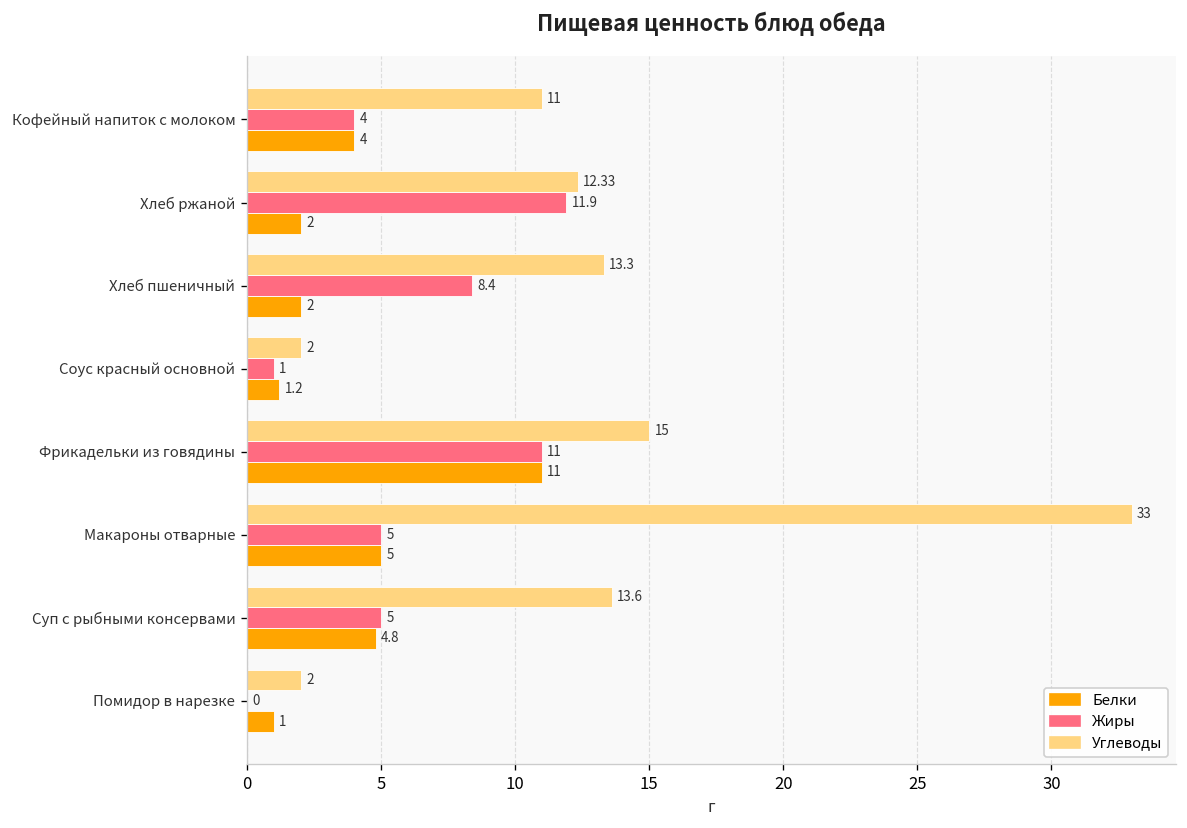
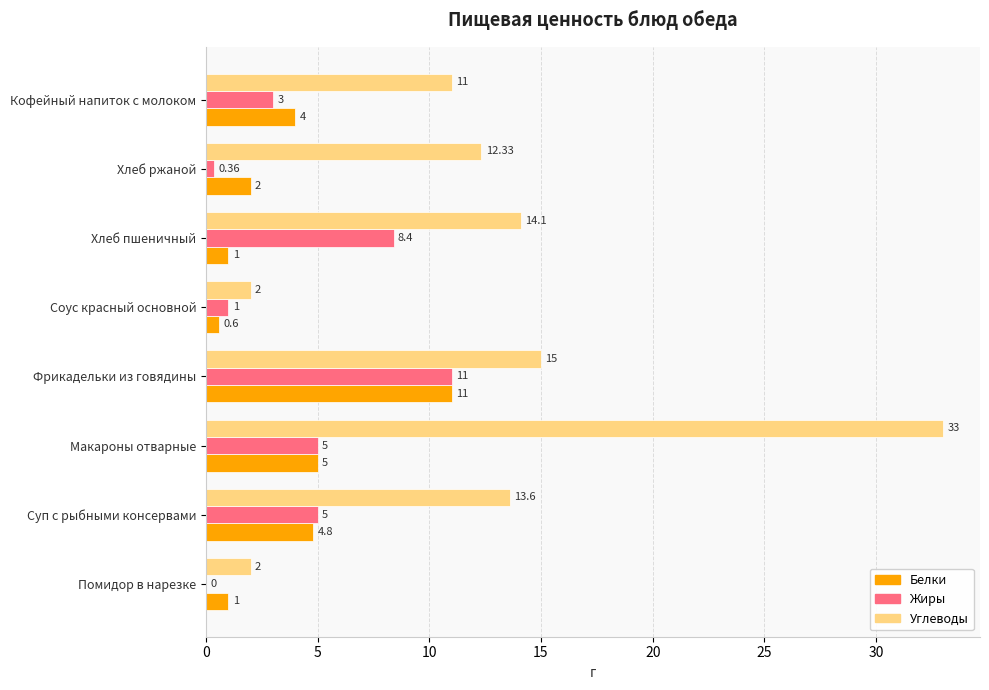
  {
    "Белки": {
      "Кофейный напиток с молоком": 4,
      "Хлеб ржаной": 2,
-     "Хлеб пшеничный": 2,
-     "Соус красный основной": 1.2,
+     "Хлеб пшеничный": 1,
+     "Соус красный основной": 0.6,
      "Фрикадельки из говядины": 11,
      "Макароны отварные": 5,
      "Суп с рыбными консервами": 4.8,
      "Помидор в нарезке": 1
    },
    "Жиры": {
-     "Кофейный напиток с молоком": 4,
-     "Хлеб ржаной": 11.9,
+     "Кофейный напиток с молоком": 3,
+     "Хлеб ржаной": 0.36,
      "Хлеб пшеничный": 8.4,
      "Соус красный основной": 1,
      "Фрикадельки из говядины": 11,
      "Макароны отварные": 5,
      "Суп с рыбными консервами": 5,
      "Помидор в нарезке": 0
    },
    "Углеводы": {
      "Кофейный напиток с молоком": 11,
      "Хлеб ржаной": 12.33,
-     "Хлеб пшеничный": 13.3,
+     "Хлеб пшеничный": 14.1,
      "Соус красный основной": 2,
      "Фрикадельки из говядины": 15,
      "Макароны отварные": 33,
      "Суп с рыбными консервами": 13.6,
      "Помидор в нарезке": 2
    }
  }
